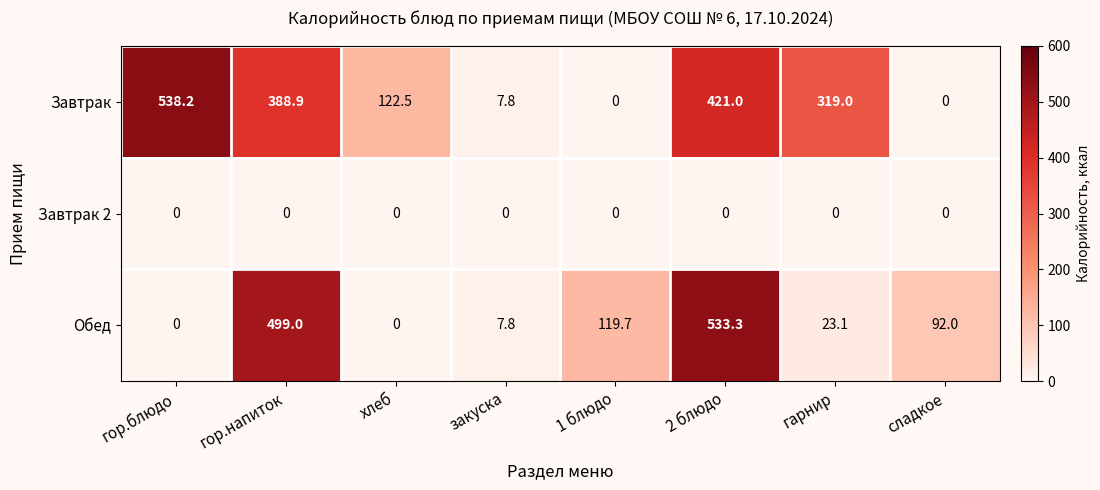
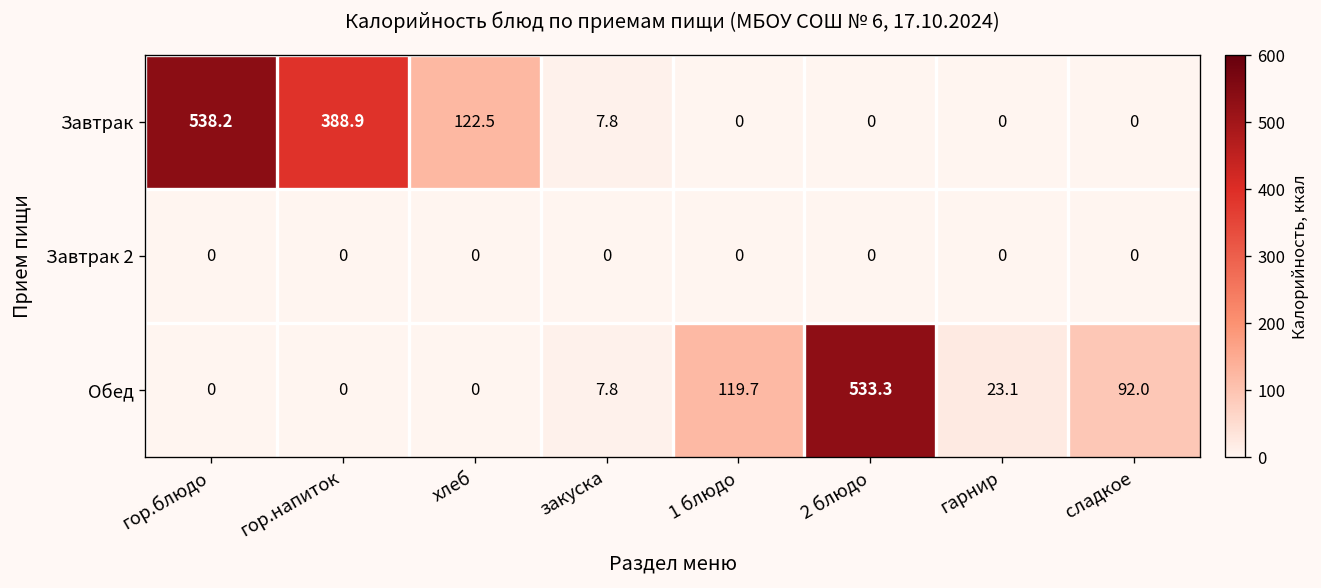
  {
    "Завтрак": {
      "гор.блюдо": 538.2,
      "гор.напиток": 388.9,
      "хлеб": 122.5,
      "закуска": 7.8,
      "1 блюдо": 0,
-     "2 блюдо": 421.0,
-     "гарнир": 319.0,
+     "2 блюдо": 0,
+     "гарнир": 0,
      "сладкое": 0
    },
    "Завтрак 2": {
      "гор.блюдо": 0,
      "гор.напиток": 0,
      "хлеб": 0,
      "закуска": 0,
      "1 блюдо": 0,
      "2 блюдо": 0,
      "гарнир": 0,
      "сладкое": 0
    },
    "Обед": {
      "гор.блюдо": 0,
-     "гор.напиток": 499.0,
+     "гор.напиток": 0,
      "хлеб": 0,
      "закуска": 7.8,
      "1 блюдо": 119.7,
      "2 блюдо": 533.3,
      "гарнир": 23.1,
      "сладкое": 92.0
    }
  }
